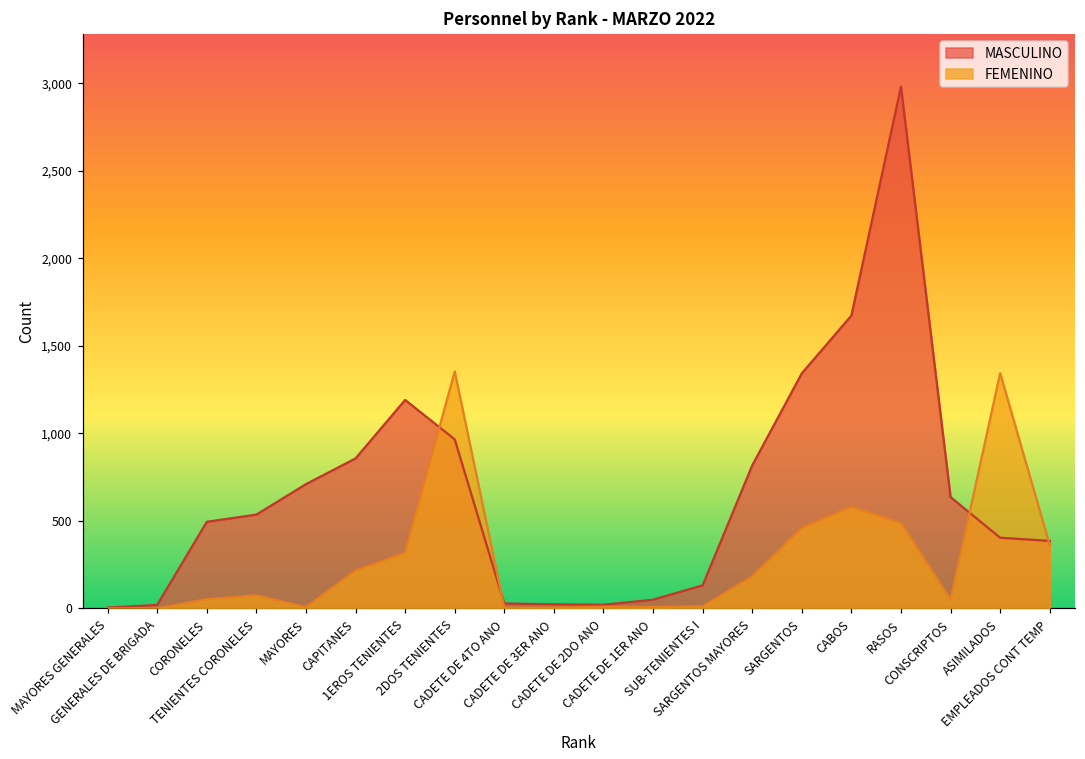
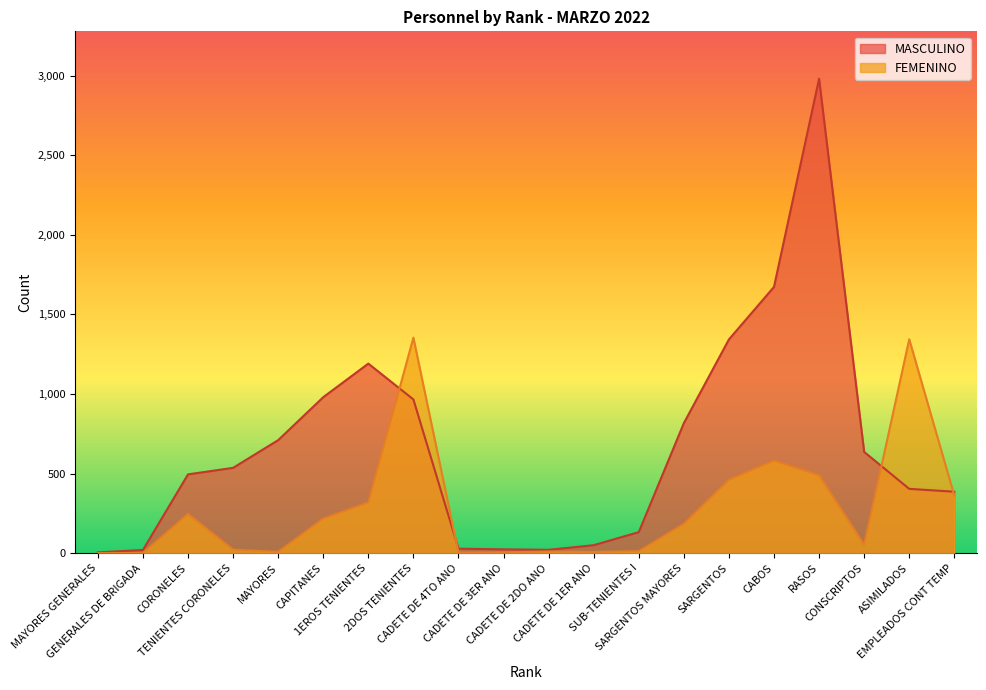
  {
    "MASCULINO": {
      "GENERALES DE BRIGADA": "20",
      "CORONELES": "500",
      "TENIENTES CORONELES": "540",
      "MAYORES": "710",
-     "CAPITANES": "860",
+     "CAPITANES": "980",
      "1EROS TENIENTES": "1,190",
      "2DOS TENIENTES": "970",
      "CADETE DE 4TO ANO": "30",
      "CADETE DE 3ER ANO": "20",
      "CADETE DE 1ER ANO": "50",
      "SUB-TENIENTES I": "130",
      "SARGENTOS MAYORES": "820",
      "SARGENTOS": "1,340",
      "CABOS": "1,670",
      "RASOS": "2,980",
      "CONSCRIPTOS": "640",
      "ASIMILADOS": "400",
      "EMPLEADOS CONT TEMP": "390"
    },
    "FEMENINO": {
      "GENERALES DE BRIGADA": "0",
-     "CORONELES": "50",
-     "TENIENTES CORONELES": "80",
+     "CORONELES": "250",
+     "TENIENTES CORONELES": "20",
      "MAYORES": "10",
      "CAPITANES": "220",
      "1EROS TENIENTES": "320",
      "2DOS TENIENTES": "1,350",
      "CADETE DE 4TO ANO": "0",
      "CADETE DE 3ER ANO": "10",
      "CADETE DE 1ER ANO": "10",
      "SUB-TENIENTES I": "10",
      "SARGENTOS MAYORES": "180",
      "SARGENTOS": "460",
      "CABOS": "580",
      "RASOS": "490",
      "CONSCRIPTOS": "50",
      "ASIMILADOS": "1,340",
      "EMPLEADOS CONT TEMP": "360"
    }
  }
